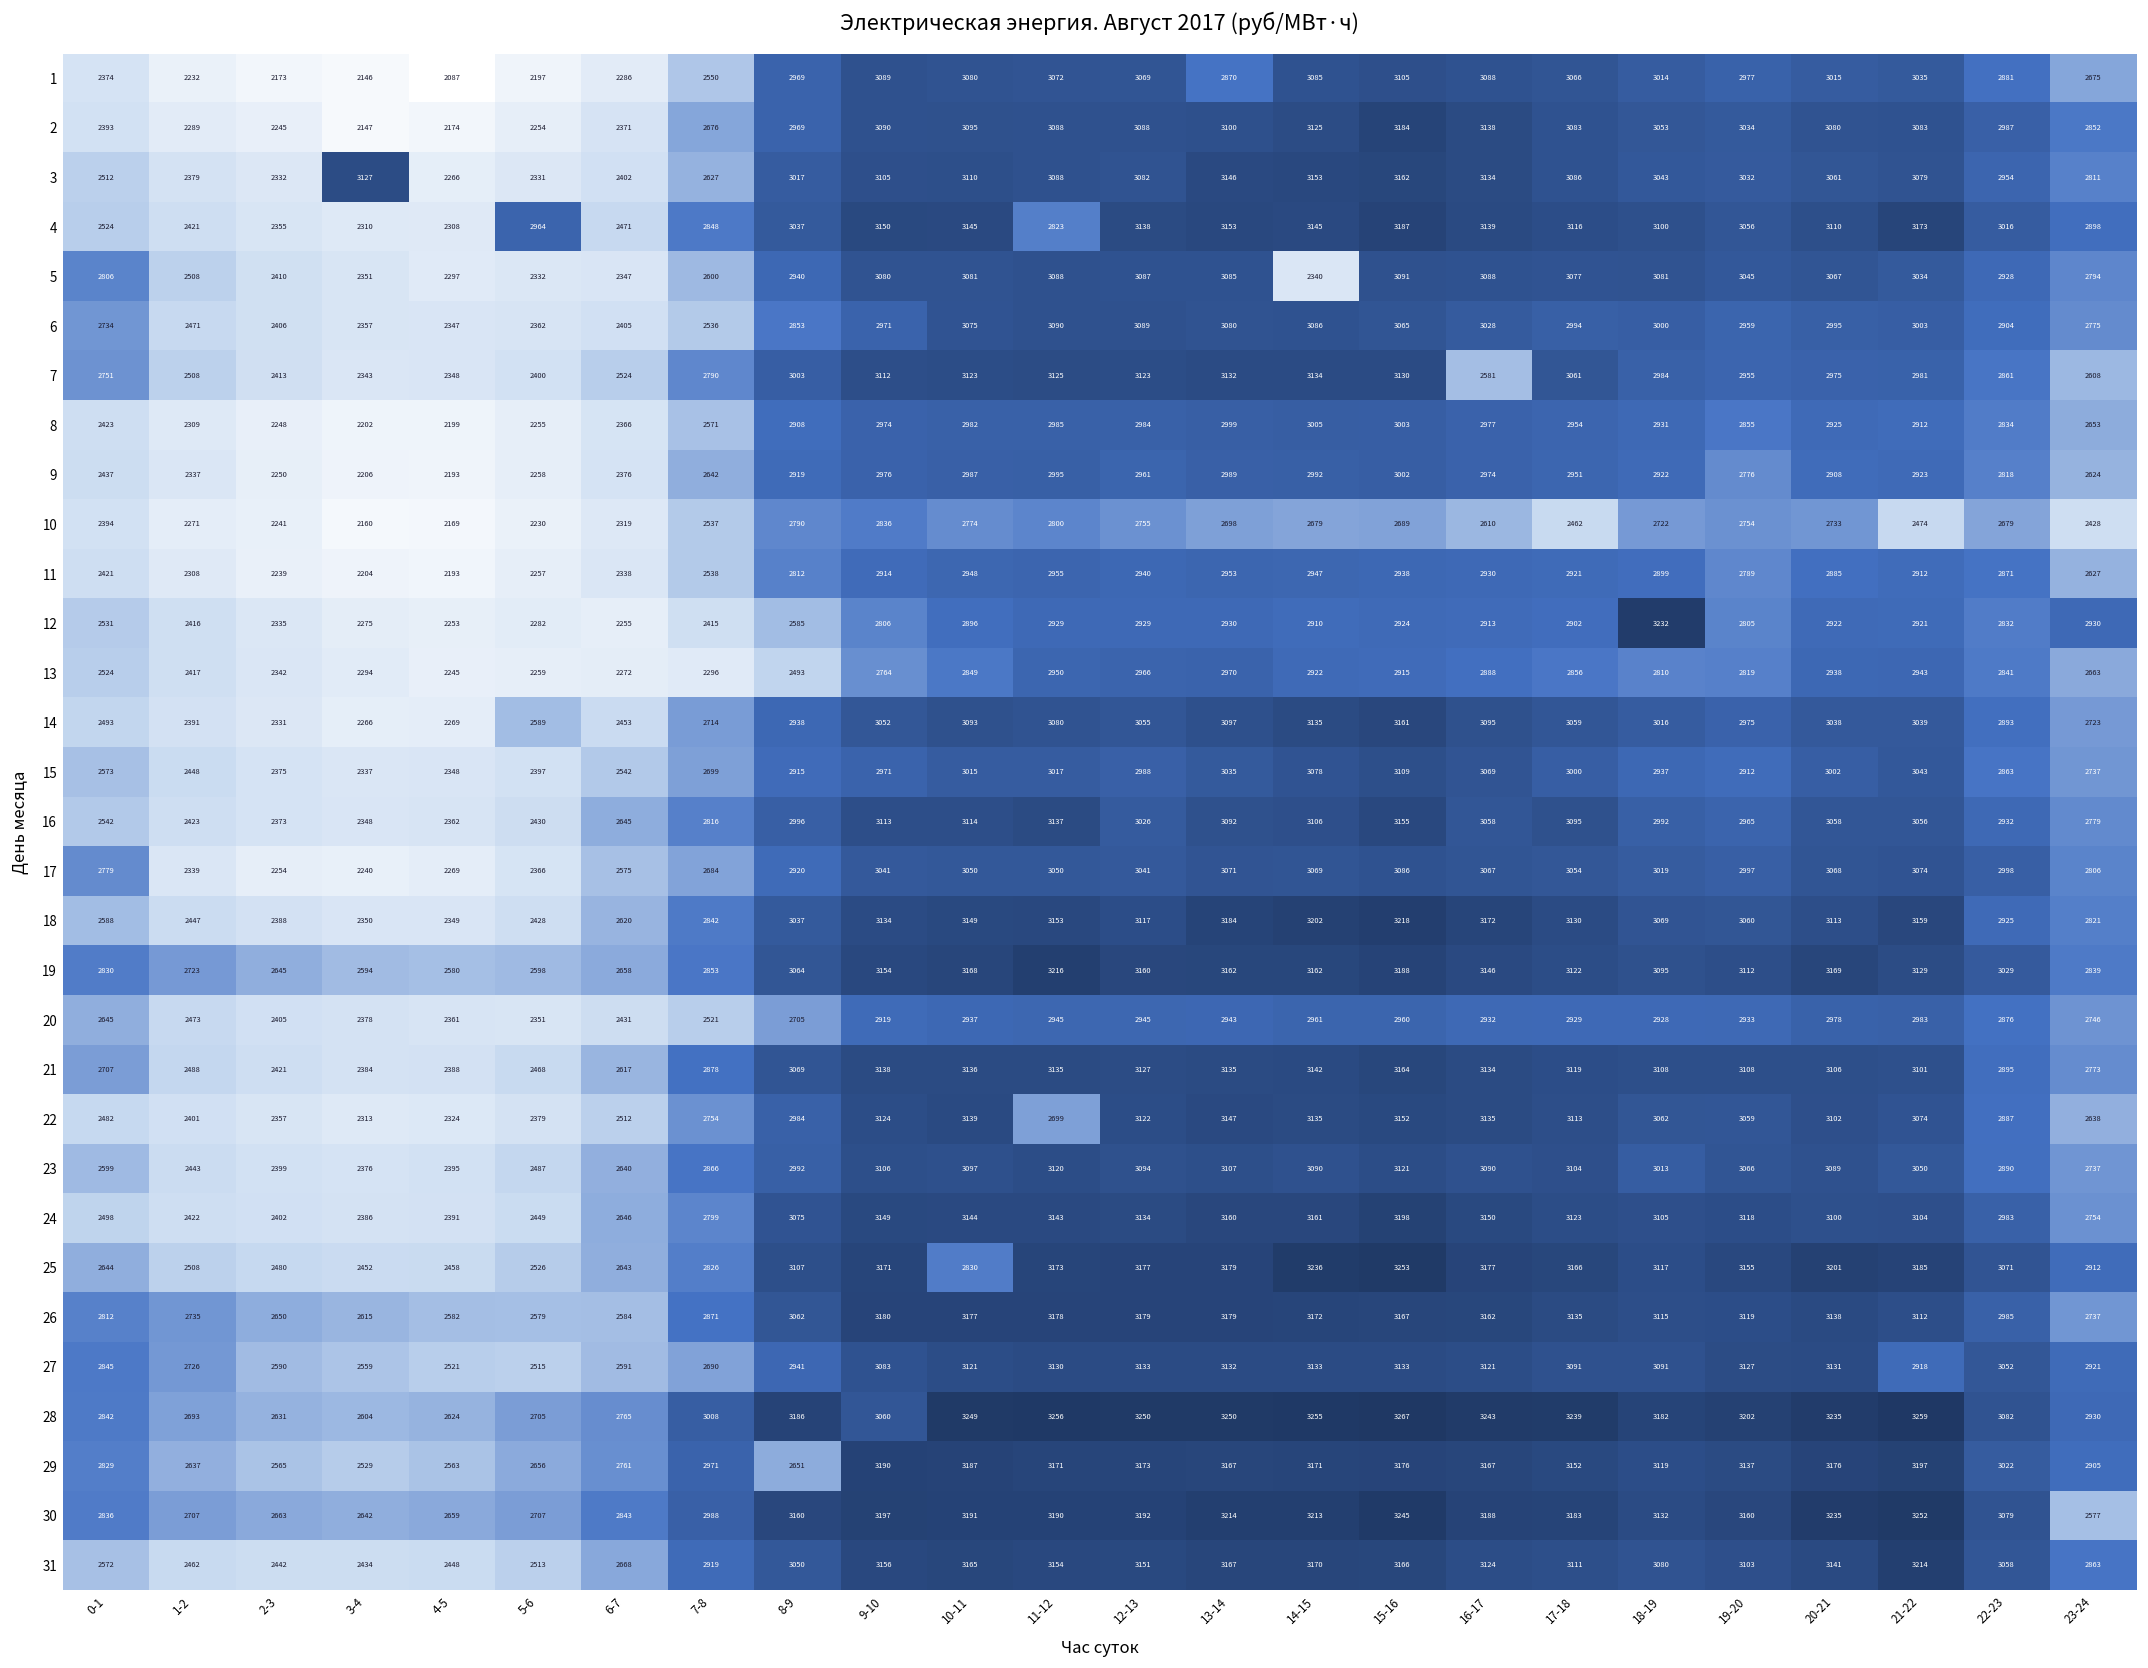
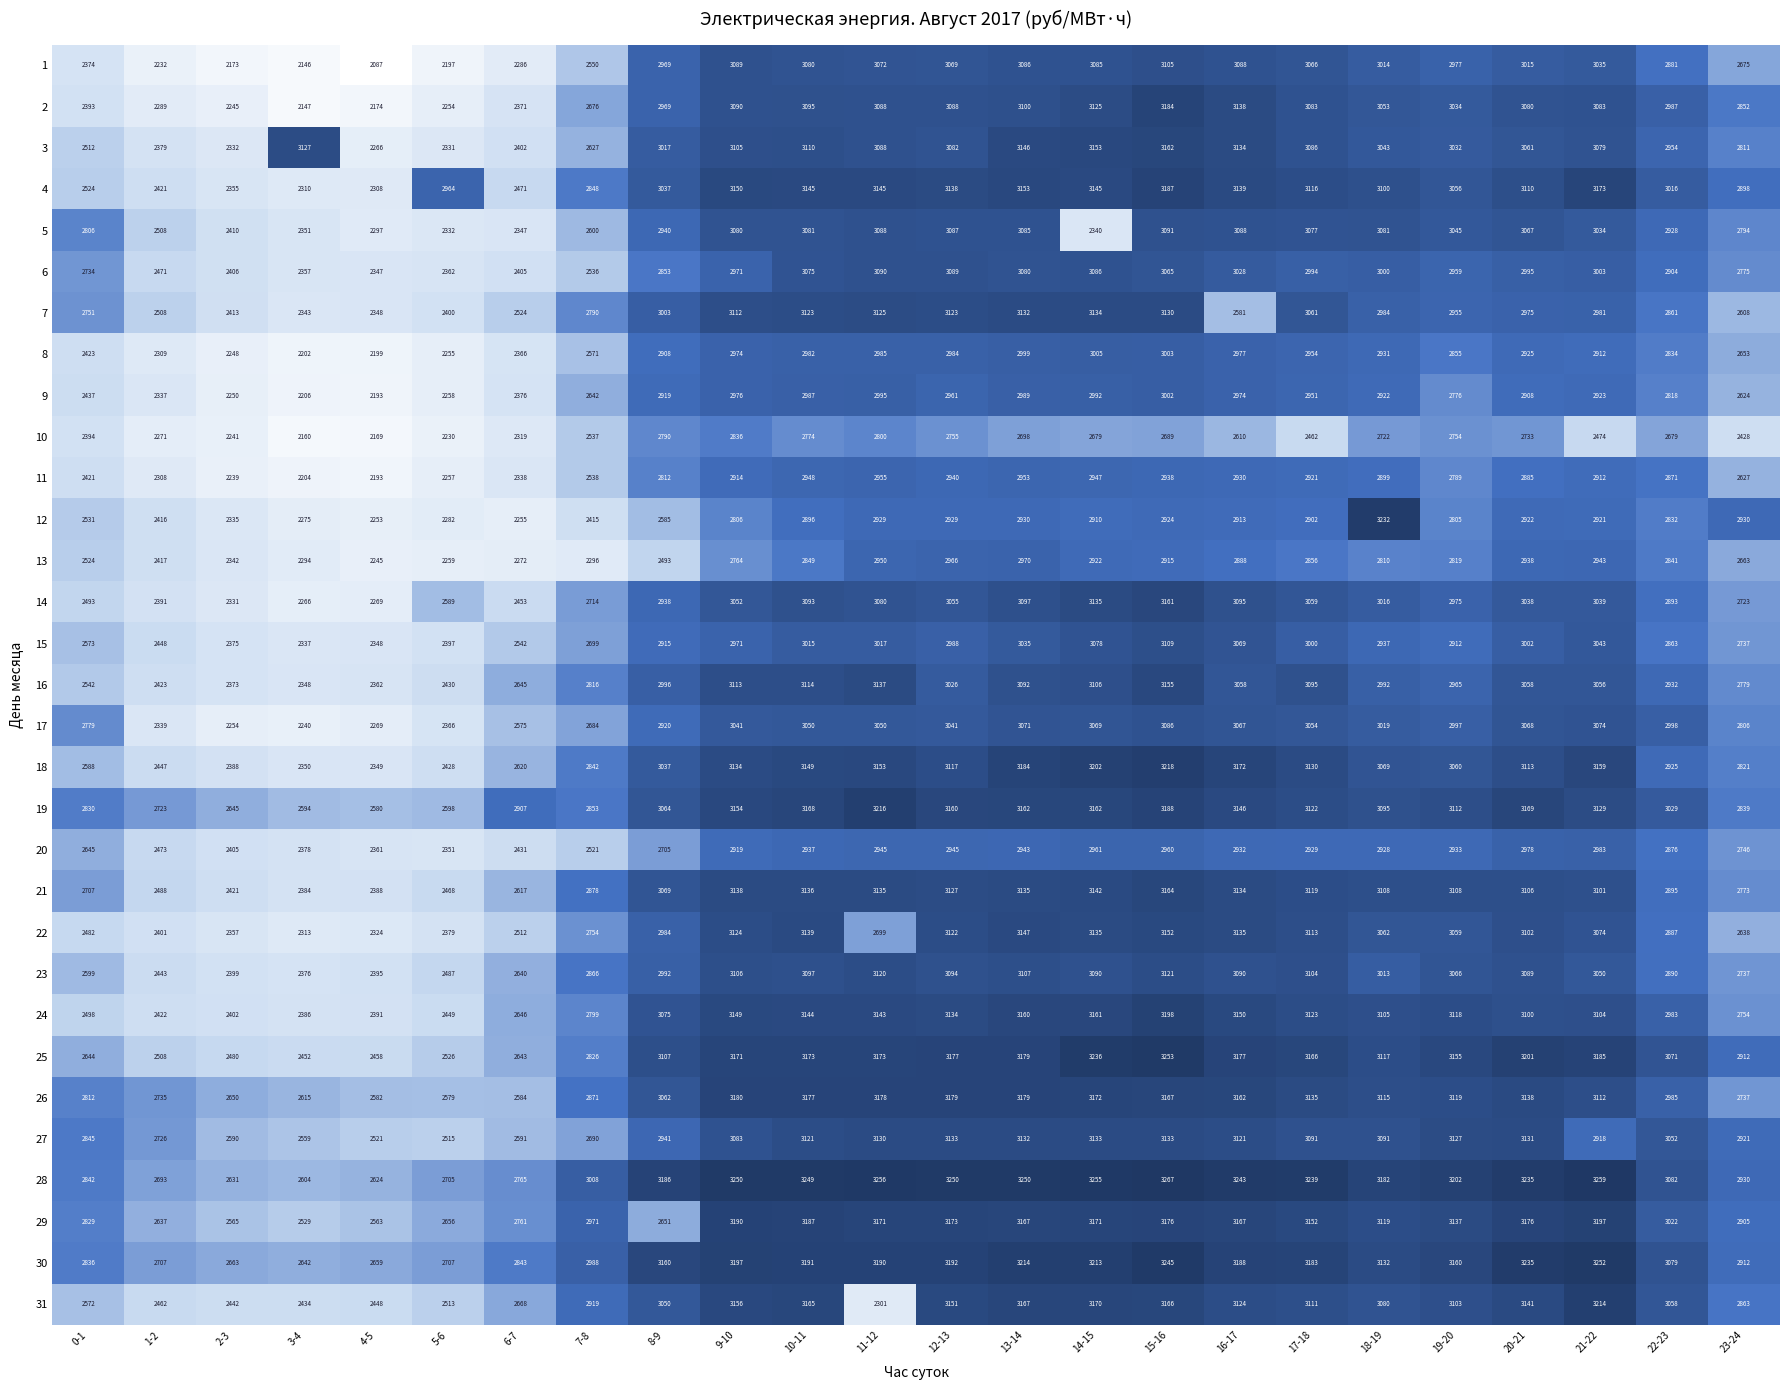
  {
    "1": {
      "0-1": 2374,
      "1-2": 2232,
      "2-3": 2173,
      "3-4": 2146,
      "4-5": 2087,
      "5-6": 2197,
      "6-7": 2286,
      "7-8": 2550,
      "8-9": 2969,
      "9-10": 3089,
      "10-11": 3080,
      "11-12": 3072,
      "12-13": 3069,
-     "13-14": 2870,
+     "13-14": 3086,
      "14-15": 3085,
      "15-16": 3105,
      "16-17": 3088,
      "17-18": 3066,
      "18-19": 3014,
      "19-20": 2977,
      "20-21": 3015,
      "21-22": 3035,
      "22-23": 2881,
      "23-24": 2675
    },
    "4": {
      "0-1": 2524,
      "1-2": 2421,
      "2-3": 2355,
      "3-4": 2310,
      "4-5": 2308,
      "5-6": 2964,
      "6-7": 2471,
      "7-8": 2848,
      "8-9": 3037,
      "9-10": 3150,
      "10-11": 3145,
-     "11-12": 2823,
+     "11-12": 3145,
      "12-13": 3138,
      "13-14": 3153,
      "14-15": 3145,
      "15-16": 3187,
      "16-17": 3139,
      "17-18": 3116,
      "18-19": 3100,
      "19-20": 3056,
      "20-21": 3110,
      "21-22": 3173,
      "22-23": 3016,
      "23-24": 2898
    },
    "19": {
      "0-1": 2830,
      "1-2": 2723,
      "2-3": 2645,
      "3-4": 2594,
      "4-5": 2580,
      "5-6": 2598,
-     "6-7": 2658,
+     "6-7": 2907,
      "7-8": 2853,
      "8-9": 3064,
      "9-10": 3154,
      "10-11": 3168,
      "11-12": 3216,
      "12-13": 3160,
      "13-14": 3162,
      "14-15": 3162,
      "15-16": 3188,
      "16-17": 3146,
      "17-18": 3122,
      "18-19": 3095,
      "19-20": 3112,
      "20-21": 3169,
      "21-22": 3129,
      "22-23": 3029,
      "23-24": 2839
    },
    "25": {
      "0-1": 2644,
      "1-2": 2508,
      "2-3": 2480,
      "3-4": 2452,
      "4-5": 2458,
      "5-6": 2526,
      "6-7": 2643,
      "7-8": 2826,
      "8-9": 3107,
      "9-10": 3171,
-     "10-11": 2830,
+     "10-11": 3173,
      "11-12": 3173,
      "12-13": 3177,
      "13-14": 3179,
      "14-15": 3236,
      "15-16": 3253,
      "16-17": 3177,
      "17-18": 3166,
      "18-19": 3117,
      "19-20": 3155,
      "20-21": 3201,
      "21-22": 3185,
      "22-23": 3071,
      "23-24": 2912
    },
    "28": {
      "0-1": 2842,
      "1-2": 2693,
      "2-3": 2631,
      "3-4": 2604,
      "4-5": 2624,
      "5-6": 2705,
      "6-7": 2765,
      "7-8": 3008,
      "8-9": 3186,
-     "9-10": 3060,
+     "9-10": 3250,
      "10-11": 3249,
      "11-12": 3256,
      "12-13": 3250,
      "13-14": 3250,
      "14-15": 3255,
      "15-16": 3267,
      "16-17": 3243,
      "17-18": 3239,
      "18-19": 3182,
      "19-20": 3202,
      "20-21": 3235,
      "21-22": 3259,
      "22-23": 3082,
      "23-24": 2930
    },
    "30": {
      "0-1": 2836,
      "1-2": 2707,
      "2-3": 2663,
      "3-4": 2642,
      "4-5": 2659,
      "5-6": 2707,
      "6-7": 2843,
      "7-8": 2988,
      "8-9": 3160,
      "9-10": 3197,
      "10-11": 3191,
      "11-12": 3190,
      "12-13": 3192,
      "13-14": 3214,
      "14-15": 3213,
      "15-16": 3245,
      "16-17": 3188,
      "17-18": 3183,
      "18-19": 3132,
      "19-20": 3160,
      "20-21": 3235,
      "21-22": 3252,
      "22-23": 3079,
-     "23-24": 2577
+     "23-24": 2912
    },
    "31": {
      "0-1": 2572,
      "1-2": 2462,
      "2-3": 2442,
      "3-4": 2434,
      "4-5": 2448,
      "5-6": 2513,
      "6-7": 2668,
      "7-8": 2919,
      "8-9": 3050,
      "9-10": 3156,
      "10-11": 3165,
-     "11-12": 3154,
+     "11-12": 2301,
      "12-13": 3151,
      "13-14": 3167,
      "14-15": 3170,
      "15-16": 3166,
      "16-17": 3124,
      "17-18": 3111,
      "18-19": 3080,
      "19-20": 3103,
      "20-21": 3141,
      "21-22": 3214,
      "22-23": 3058,
      "23-24": 2863
    }
  }
